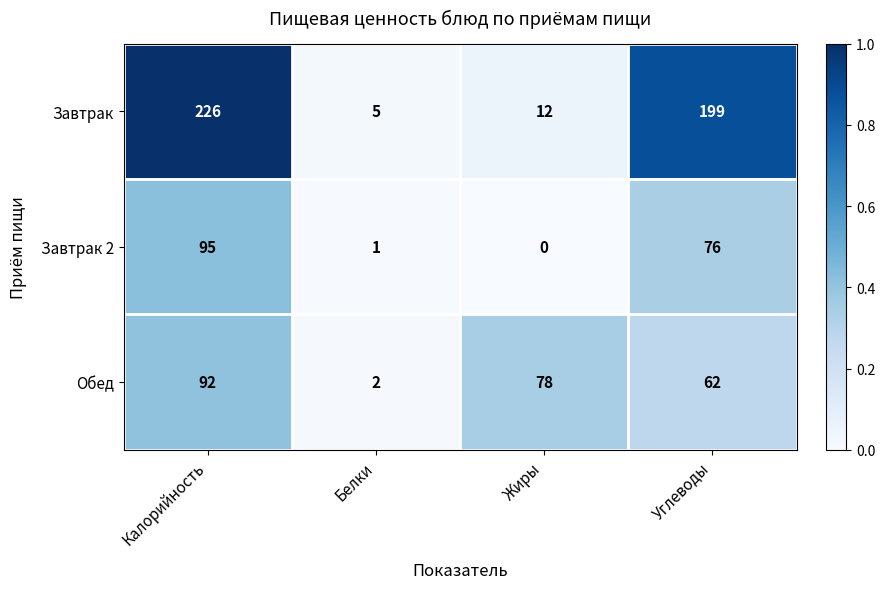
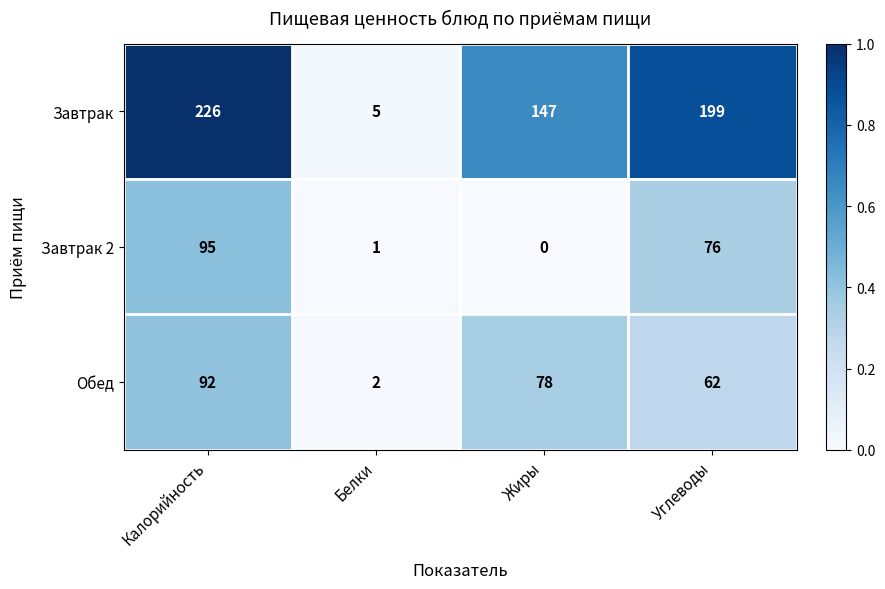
  {
    "Завтрак": {
      "Калорийность": 226,
      "Белки": 5,
-     "Жиры": 12,
+     "Жиры": 147,
      "Углеводы": 199
    },
    "Завтрак 2": {
      "Калорийность": 95,
      "Белки": 1,
      "Жиры": 0,
      "Углеводы": 76
    },
    "Обед": {
      "Калорийность": 92,
      "Белки": 2,
      "Жиры": 78,
      "Углеводы": 62
    }
  }
